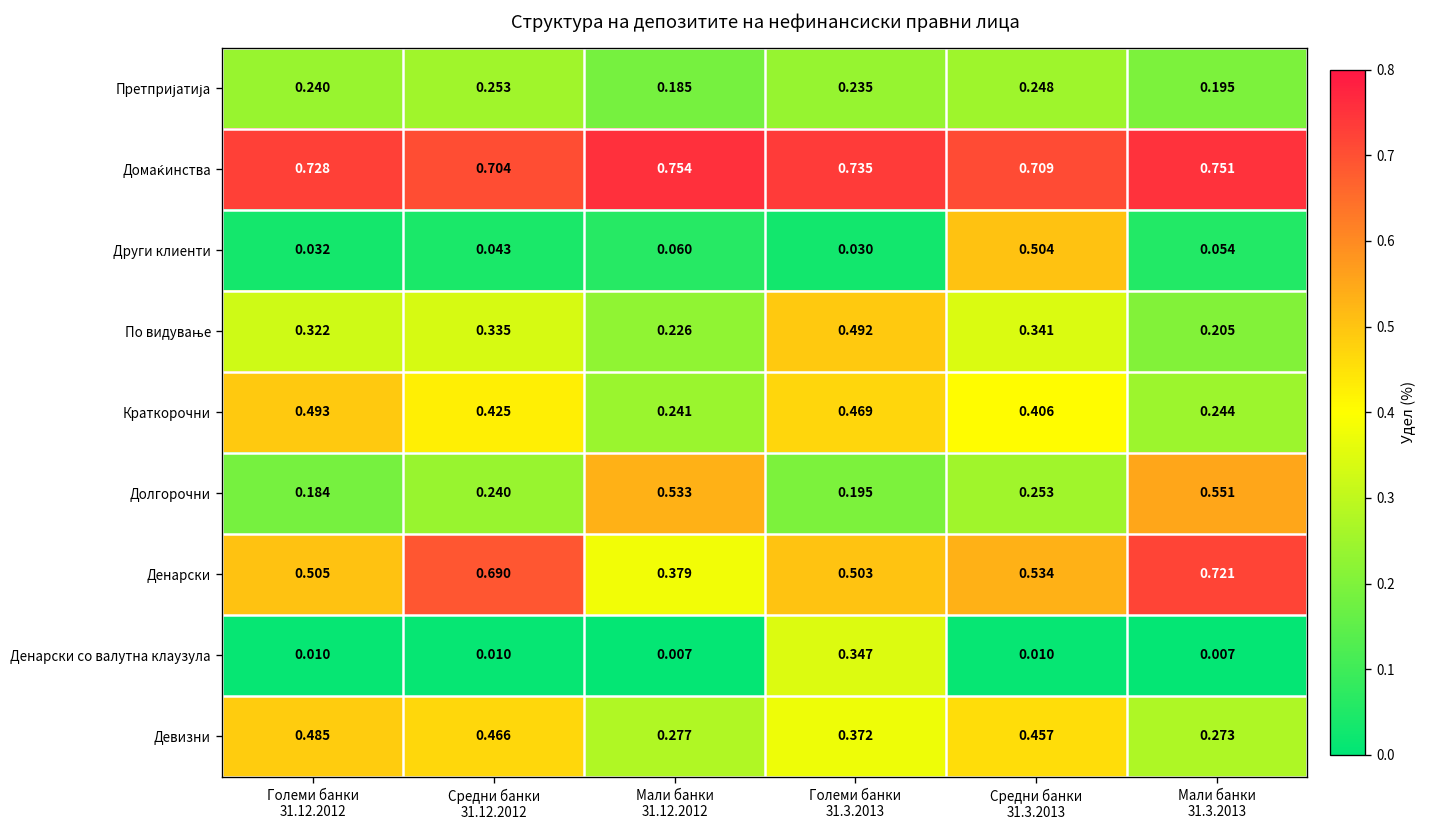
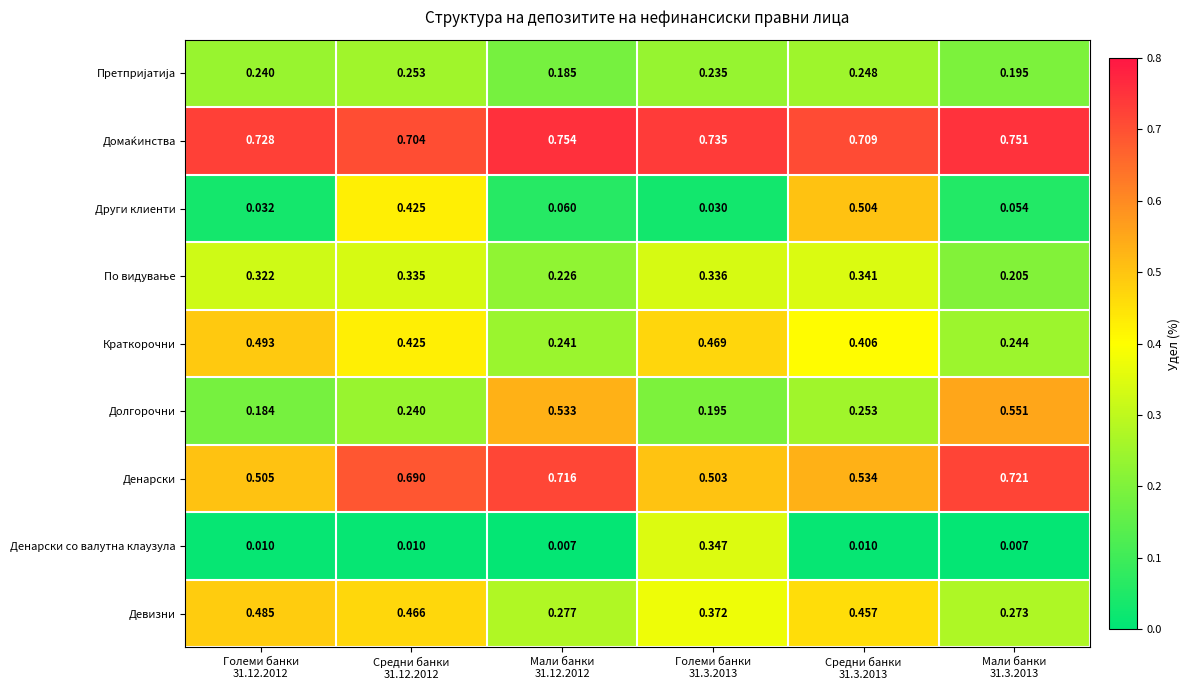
  {
    "Претпријатија": {
      "Големи банки 31.12.2012": 0.240,
      "Средни банки 31.12.2012": 0.253,
      "Мали банки 31.12.2012": 0.185,
      "Големи банки 31.3.2013": 0.235,
      "Средни банки 31.3.2013": 0.248,
      "Мали банки 31.3.2013": 0.195
    },
    "Домаќинства": {
      "Големи банки 31.12.2012": 0.728,
      "Средни банки 31.12.2012": 0.704,
      "Мали банки 31.12.2012": 0.754,
      "Големи банки 31.3.2013": 0.735,
      "Средни банки 31.3.2013": 0.709,
      "Мали банки 31.3.2013": 0.751
    },
    "Други клиенти": {
      "Големи банки 31.12.2012": 0.032,
-     "Средни банки 31.12.2012": 0.043,
+     "Средни банки 31.12.2012": 0.425,
      "Мали банки 31.12.2012": 0.060,
      "Големи банки 31.3.2013": 0.030,
      "Средни банки 31.3.2013": 0.504,
      "Мали банки 31.3.2013": 0.054
    },
    "По видување": {
      "Големи банки 31.12.2012": 0.322,
      "Средни банки 31.12.2012": 0.335,
      "Мали банки 31.12.2012": 0.226,
-     "Големи банки 31.3.2013": 0.492,
+     "Големи банки 31.3.2013": 0.336,
      "Средни банки 31.3.2013": 0.341,
      "Мали банки 31.3.2013": 0.205
    },
    "Краткорочни": {
      "Големи банки 31.12.2012": 0.493,
      "Средни банки 31.12.2012": 0.425,
      "Мали банки 31.12.2012": 0.241,
      "Големи банки 31.3.2013": 0.469,
      "Средни банки 31.3.2013": 0.406,
      "Мали банки 31.3.2013": 0.244
    },
    "Долгорочни": {
      "Големи банки 31.12.2012": 0.184,
      "Средни банки 31.12.2012": 0.240,
      "Мали банки 31.12.2012": 0.533,
      "Големи банки 31.3.2013": 0.195,
      "Средни банки 31.3.2013": 0.253,
      "Мали банки 31.3.2013": 0.551
    },
    "Денарски": {
      "Големи банки 31.12.2012": 0.505,
      "Средни банки 31.12.2012": 0.690,
-     "Мали банки 31.12.2012": 0.379,
+     "Мали банки 31.12.2012": 0.716,
      "Големи банки 31.3.2013": 0.503,
      "Средни банки 31.3.2013": 0.534,
      "Мали банки 31.3.2013": 0.721
    },
    "Денарски со валутна клаузула": {
      "Големи банки 31.12.2012": 0.010,
      "Средни банки 31.12.2012": 0.010,
      "Мали банки 31.12.2012": 0.007,
      "Големи банки 31.3.2013": 0.347,
      "Средни банки 31.3.2013": 0.010,
      "Мали банки 31.3.2013": 0.007
    },
    "Девизни": {
      "Големи банки 31.12.2012": 0.485,
      "Средни банки 31.12.2012": 0.466,
      "Мали банки 31.12.2012": 0.277,
      "Големи банки 31.3.2013": 0.372,
      "Средни банки 31.3.2013": 0.457,
      "Мали банки 31.3.2013": 0.273
    }
  }
